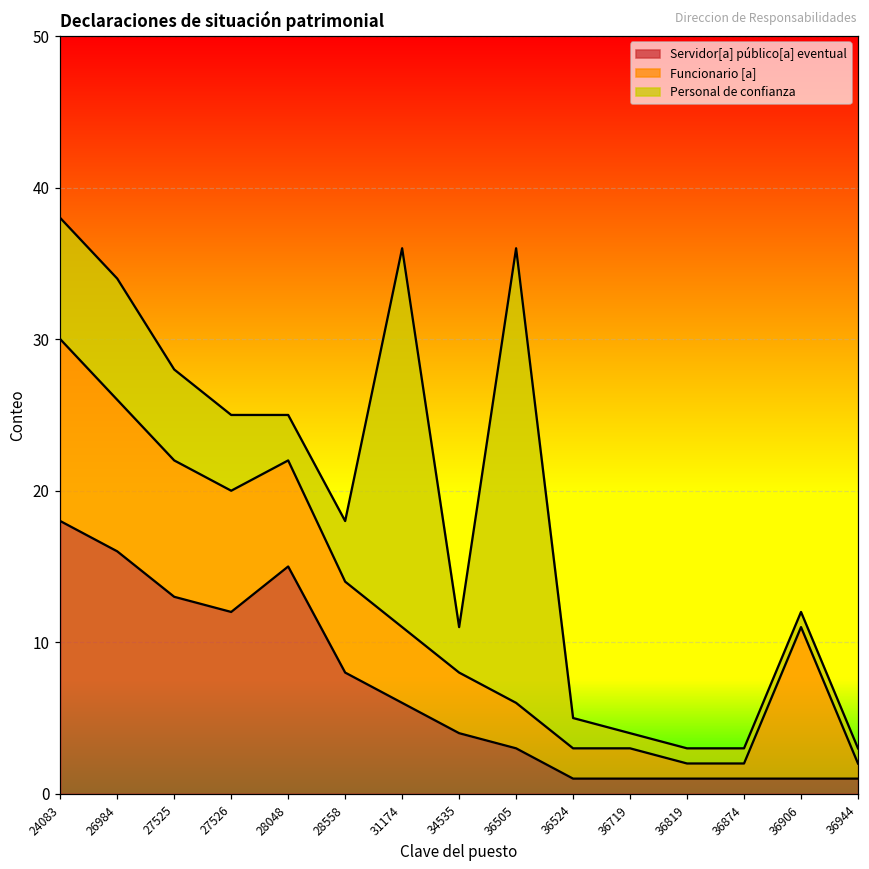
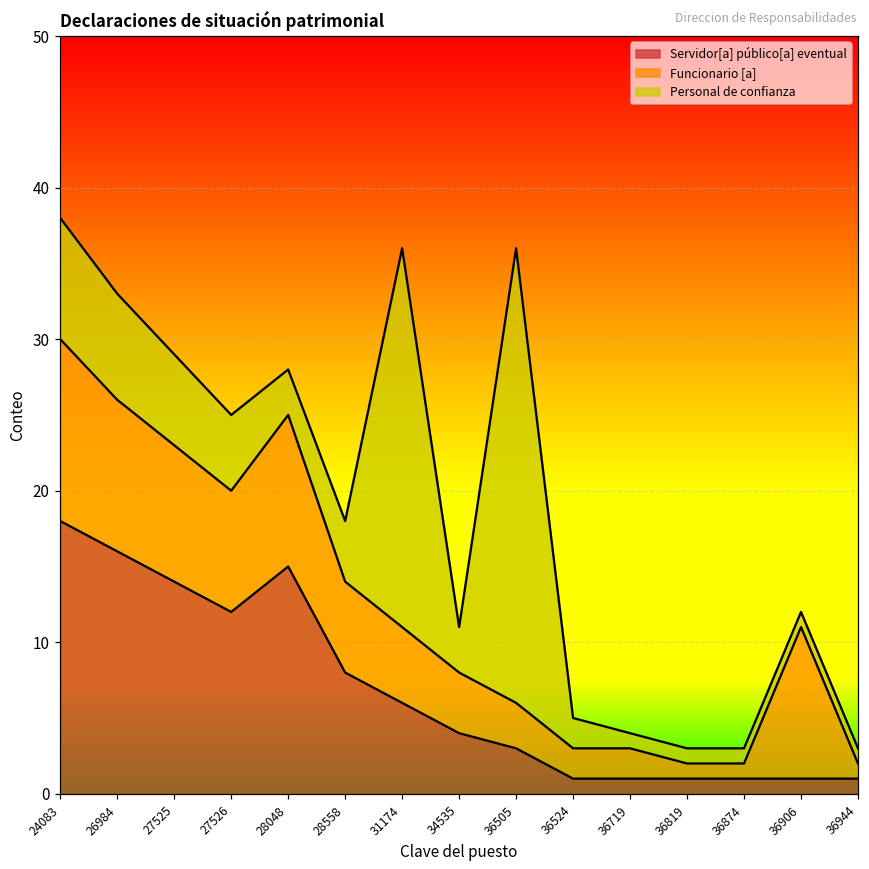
  {
    "Servidor[a] público[a] eventual": {
      "24083": 18,
      "26984": 16,
-     "27525": 13,
+     "27525": 14,
      "27526": 12,
      "28048": 15,
      "28558": 8,
      "31174": 6,
      "34535": 4,
      "36505": 3,
      "36524": 1,
      "36719": 1,
      "36819": 1,
      "36874": 1,
      "36906": 1,
      "36944": 1
    },
    "Funcionario [a]": {
      "24083": 12,
      "26984": 10,
      "27525": 9,
      "27526": 8,
-     "28048": 7,
+     "28048": 10,
      "28558": 6,
      "31174": 5,
      "34535": 4,
      "36505": 3,
      "36524": 2,
      "36719": 2,
      "36819": 1,
      "36874": 1,
      "36906": 10,
      "36944": 1
    },
    "Personal de confianza": {
      "24083": 8,
-     "26984": 8,
+     "26984": 7,
      "27525": 6,
      "27526": 5,
      "28048": 3,
      "28558": 4,
      "31174": 25,
      "34535": 3,
      "36505": 30,
      "36524": 2,
      "36719": 1,
      "36819": 1,
      "36874": 1,
      "36906": 1,
      "36944": 1
    }
  }
